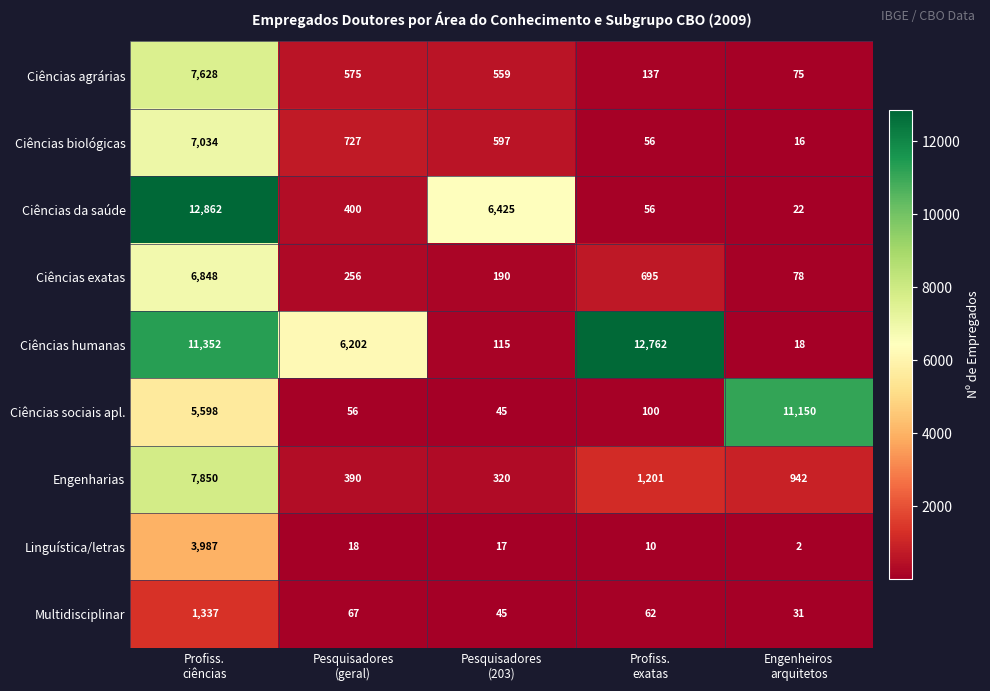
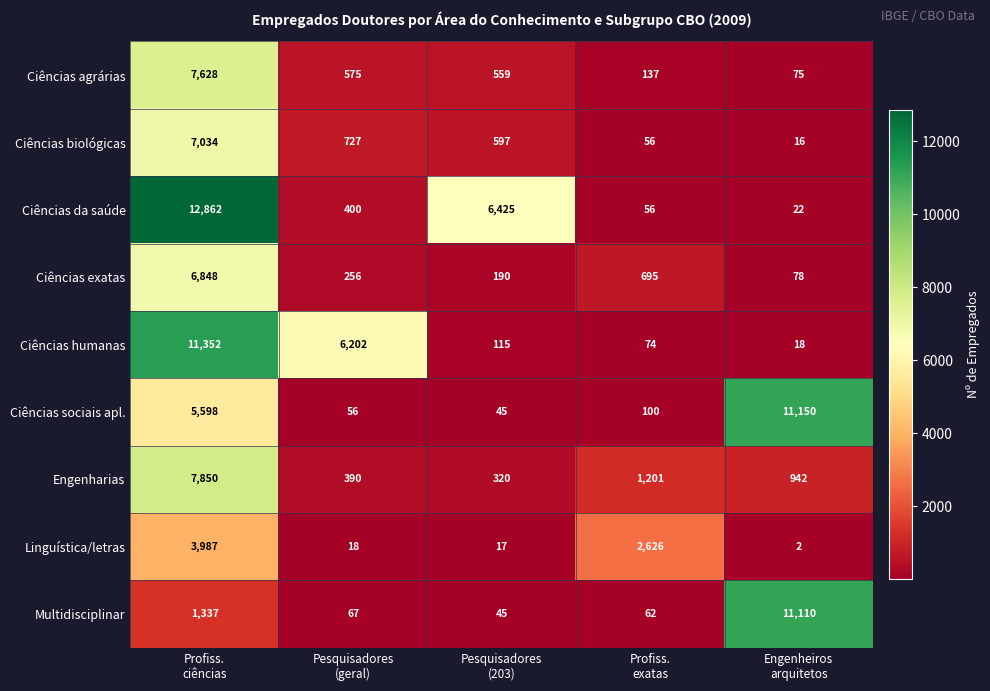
  {
    "Ciências agrárias": {
      "Profiss. ciências": "7,628",
      "Pesquisadores (geral)": "575",
      "Pesquisadores (203)": "559",
      "Profiss. exatas": "137",
      "Engenheiros arquitetos": "75"
    },
    "Ciências biológicas": {
      "Profiss. ciências": "7,034",
      "Pesquisadores (geral)": "727",
      "Pesquisadores (203)": "597",
      "Profiss. exatas": "56",
      "Engenheiros arquitetos": "16"
    },
    "Ciências da saúde": {
      "Profiss. ciências": "12,862",
      "Pesquisadores (geral)": "400",
      "Pesquisadores (203)": "6,425",
      "Profiss. exatas": "56",
      "Engenheiros arquitetos": "22"
    },
    "Ciências exatas": {
      "Profiss. ciências": "6,848",
      "Pesquisadores (geral)": "256",
      "Pesquisadores (203)": "190",
      "Profiss. exatas": "695",
      "Engenheiros arquitetos": "78"
    },
    "Ciências humanas": {
      "Profiss. ciências": "11,352",
      "Pesquisadores (geral)": "6,202",
      "Pesquisadores (203)": "115",
-     "Profiss. exatas": "12,762",
+     "Profiss. exatas": "74",
      "Engenheiros arquitetos": "18"
    },
    "Ciências sociais apl.": {
      "Profiss. ciências": "5,598",
      "Pesquisadores (geral)": "56",
      "Pesquisadores (203)": "45",
      "Profiss. exatas": "100",
      "Engenheiros arquitetos": "11,150"
    },
    "Engenharias": {
      "Profiss. ciências": "7,850",
      "Pesquisadores (geral)": "390",
      "Pesquisadores (203)": "320",
      "Profiss. exatas": "1,201",
      "Engenheiros arquitetos": "942"
    },
    "Linguística/letras": {
      "Profiss. ciências": "3,987",
      "Pesquisadores (geral)": "18",
      "Pesquisadores (203)": "17",
-     "Profiss. exatas": "10",
+     "Profiss. exatas": "2,626",
      "Engenheiros arquitetos": "2"
    },
    "Multidisciplinar": {
      "Profiss. ciências": "1,337",
      "Pesquisadores (geral)": "67",
      "Pesquisadores (203)": "45",
      "Profiss. exatas": "62",
-     "Engenheiros arquitetos": "31"
+     "Engenheiros arquitetos": "11,110"
    }
  }
